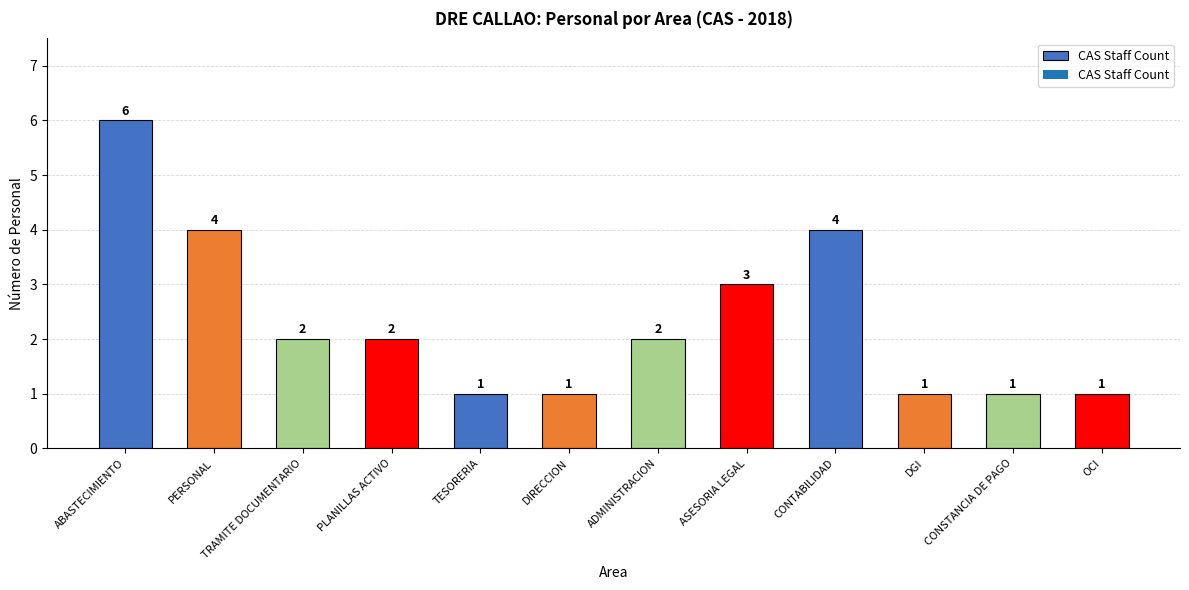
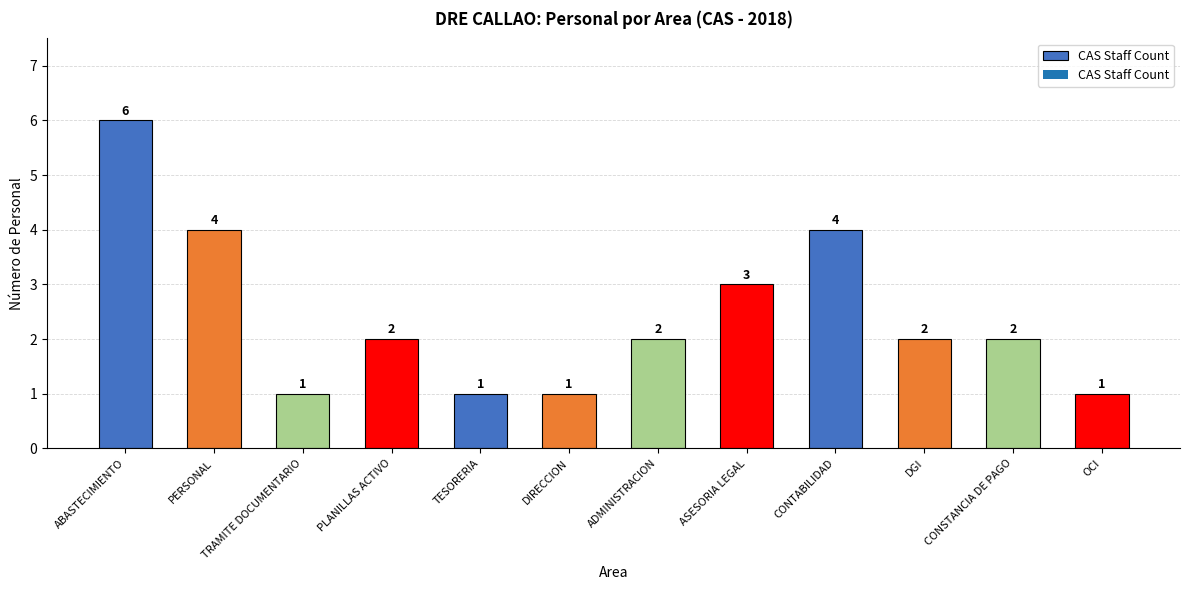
  {
    "ABASTECIMIENTO": 6,
    "PERSONAL": 4,
-   "TRAMITE DOCUMENTARIO": 2,
+   "TRAMITE DOCUMENTARIO": 1,
    "PLANILLAS ACTIVO": 2,
    "TESORERIA": 1,
    "DIRECCION": 1,
    "ADMINISTRACION": 2,
    "ASESORIA LEGAL": 3,
    "CONTABILIDAD": 4,
-   "DGI": 1,
-   "CONSTANCIA DE PAGO": 1,
+   "DGI": 2,
+   "CONSTANCIA DE PAGO": 2,
    "OCI": 1
  }
